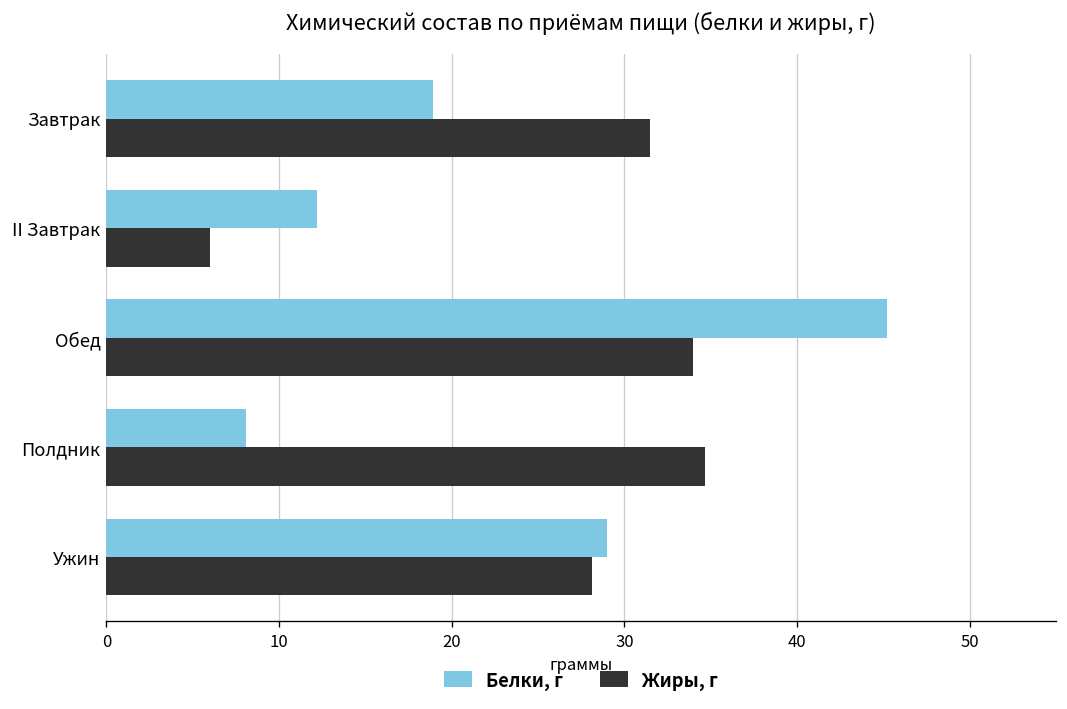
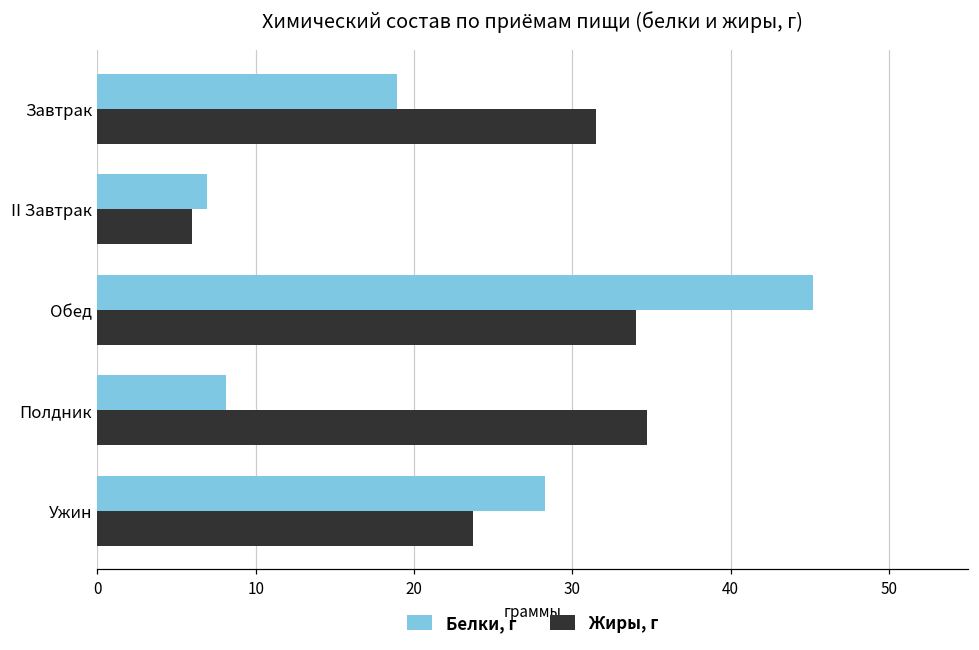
  {
    "Белки, г": {
      "Завтрак": 18.9,
-     "II Завтрак": 12.2,
+     "II Завтрак": 6.9,
      "Обед": 45.2,
      "Полдник": 8.1,
-     "Ужин": 29.0
+     "Ужин": 28.3
    },
    "Жиры, г": {
      "Завтрак": 31.5,
      "II Завтрак": 6.0,
      "Обед": 34.0,
      "Полдник": 34.7,
-     "Ужин": 28.1
+     "Ужин": 23.7
    }
  }
